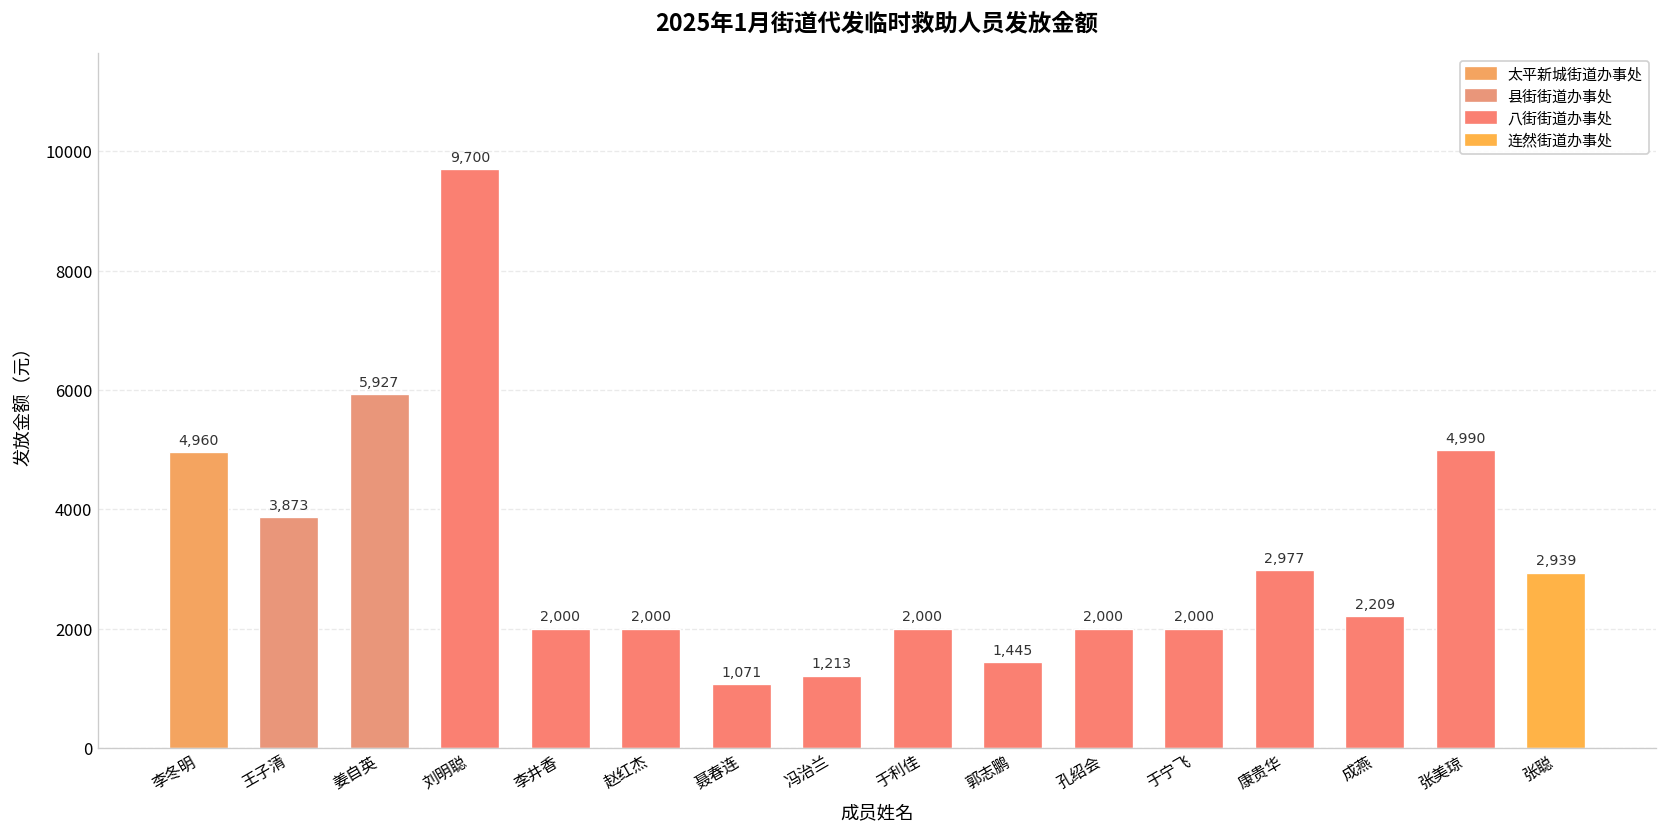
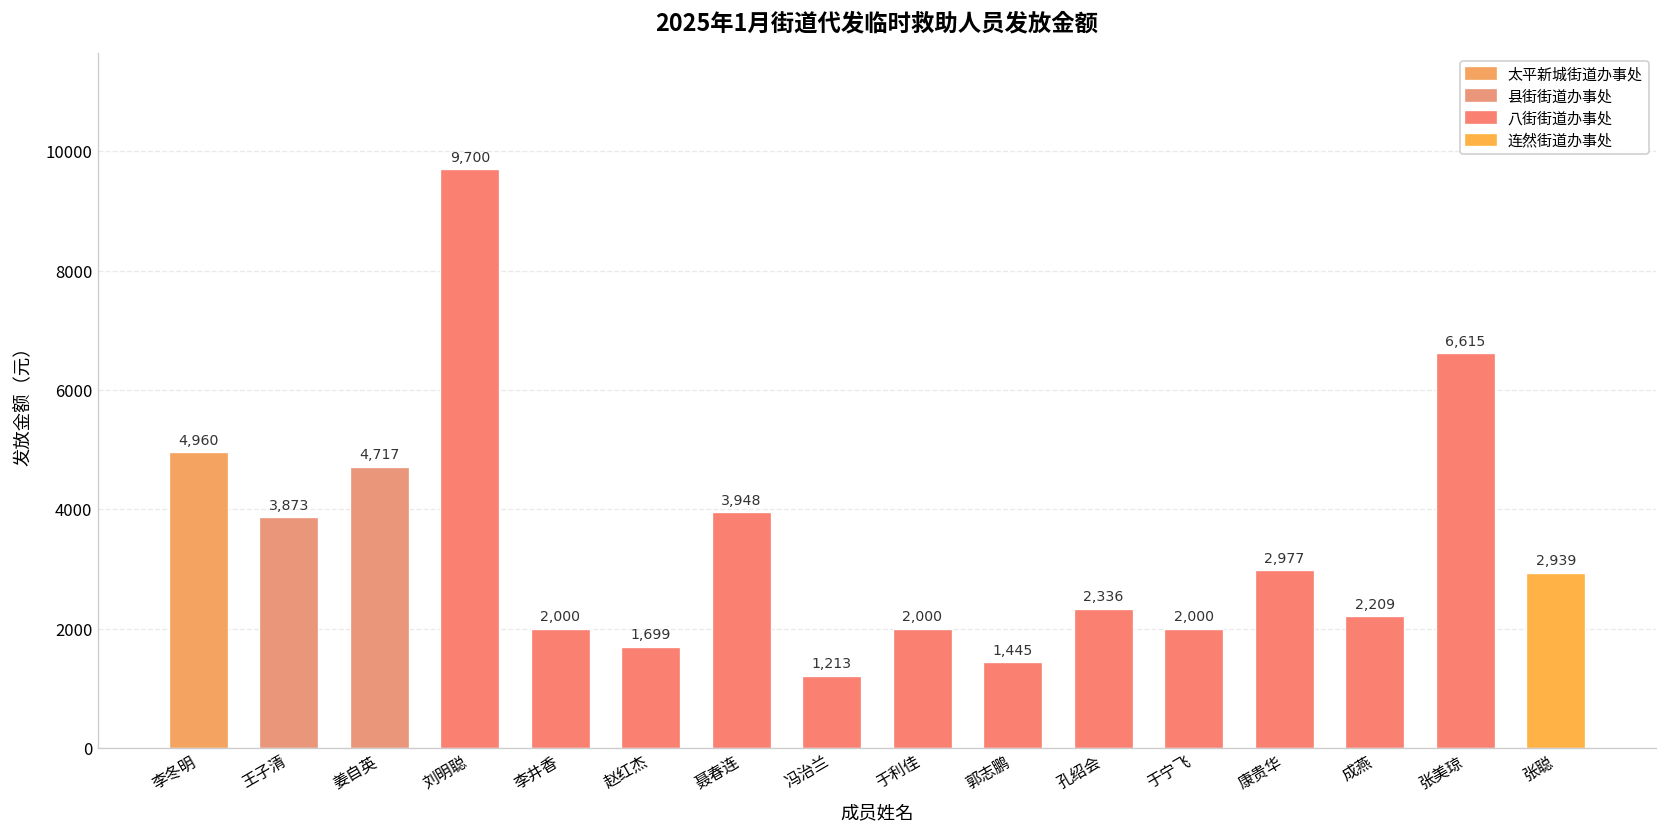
  {
    "李冬明": "4,960",
    "王子清": "3,873",
-   "姜自英": "5,927",
+   "姜自英": "4,717",
    "刘明聪": "9,700",
    "李井香": "2,000",
-   "赵红杰": "2,000",
-   "聂春连": "1,071",
+   "赵红杰": "1,699",
+   "聂春连": "3,948",
    "冯治兰": "1,213",
    "于利佳": "2,000",
    "郭志鹏": "1,445",
-   "孔绍会": "2,000",
+   "孔绍会": "2,336",
    "于宁飞": "2,000",
    "康贵华": "2,977",
    "成燕": "2,209",
-   "张美琼": "4,990",
+   "张美琼": "6,615",
    "张聪": "2,939"
  }
